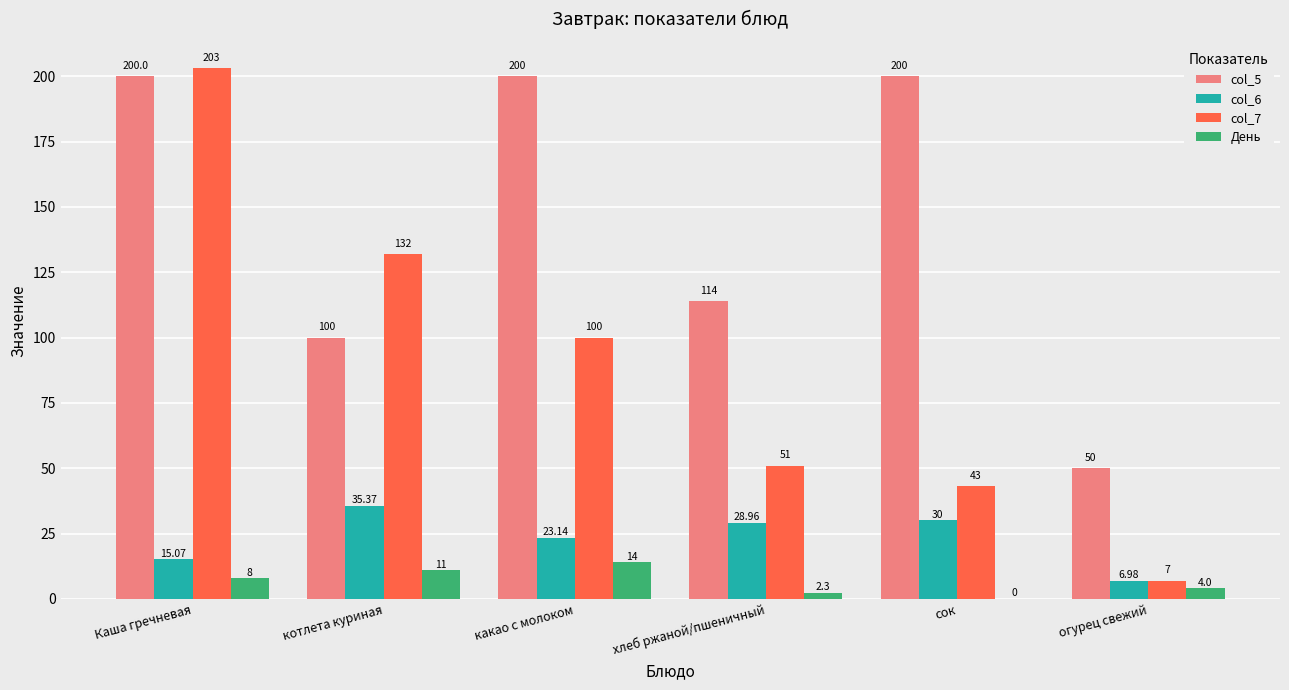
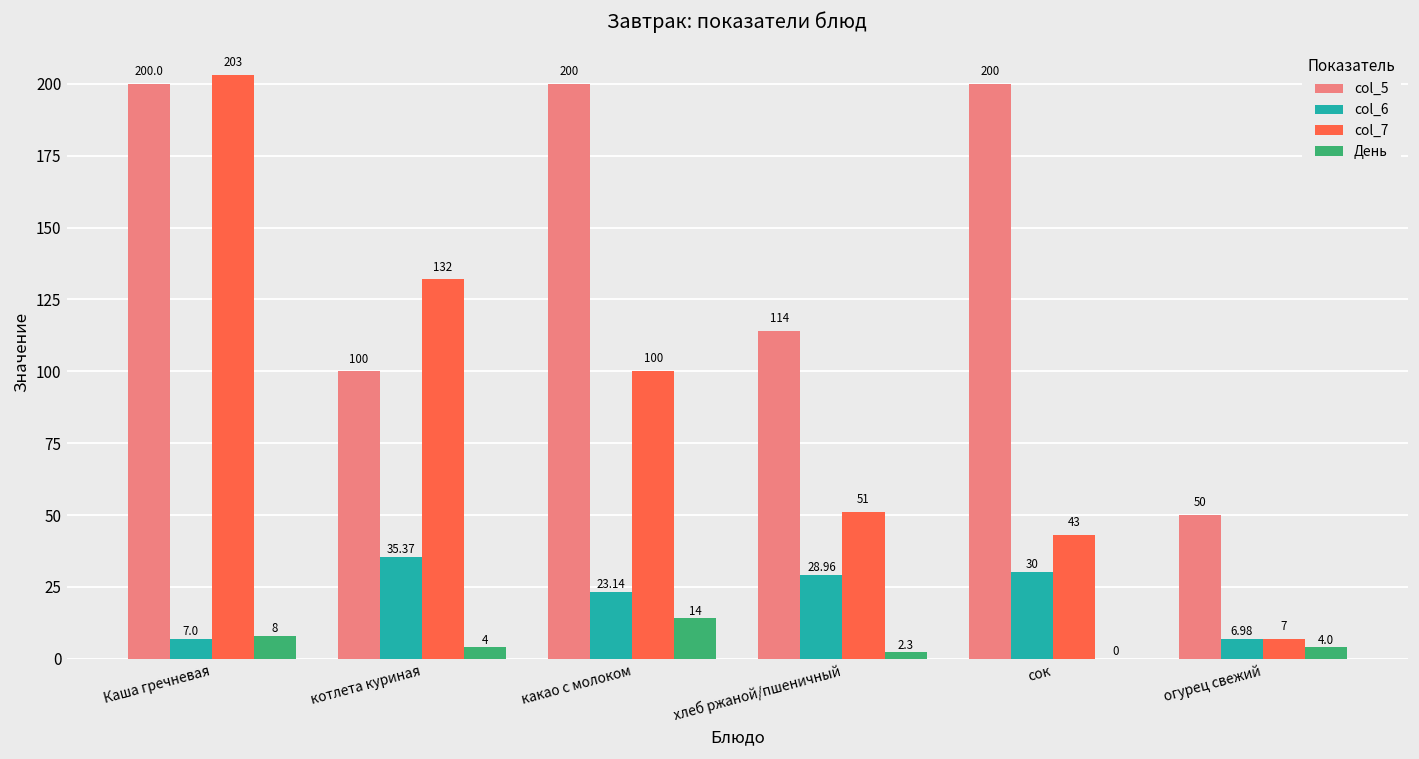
  {
    "col_5": {
      "Каша гречневая": 200.0,
      "котлета куриная": 100,
      "какао с молоком": 200,
      "хлеб ржаной/пшеничный": 114,
      "сок": 200,
      "огурец свежий": 50
    },
    "col_6": {
-     "Каша гречневая": 15.07,
+     "Каша гречневая": 7.0,
      "котлета куриная": 35.37,
      "какао с молоком": 23.14,
      "хлеб ржаной/пшеничный": 28.96,
      "сок": 30,
      "огурец свежий": 6.98
    },
    "col_7": {
      "Каша гречневая": 203,
      "котлета куриная": 132,
      "какао с молоком": 100,
      "хлеб ржаной/пшеничный": 51,
      "сок": 43,
      "огурец свежий": 7
    },
    "День": {
      "Каша гречневая": 8,
-     "котлета куриная": 11,
+     "котлета куриная": 4,
      "какао с молоком": 14,
      "хлеб ржаной/пшеничный": 2.3,
      "сок": 0,
      "огурец свежий": 4.0
    }
  }
